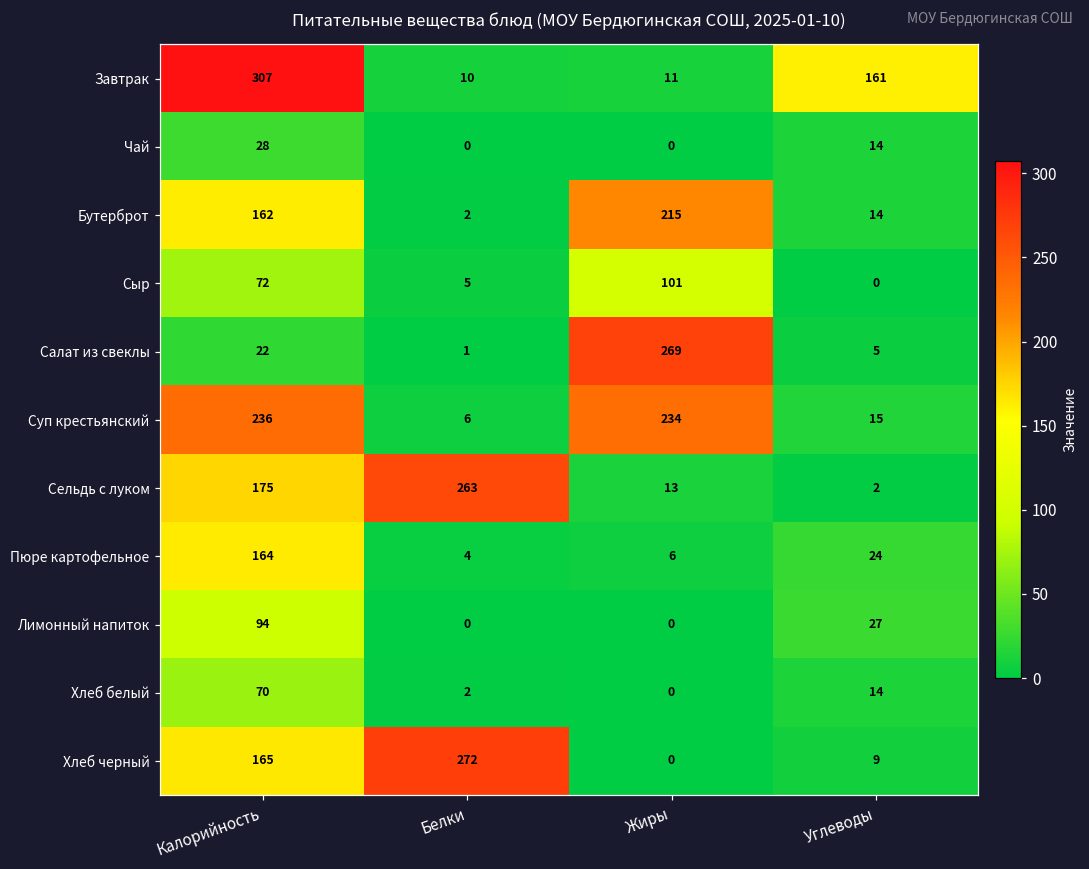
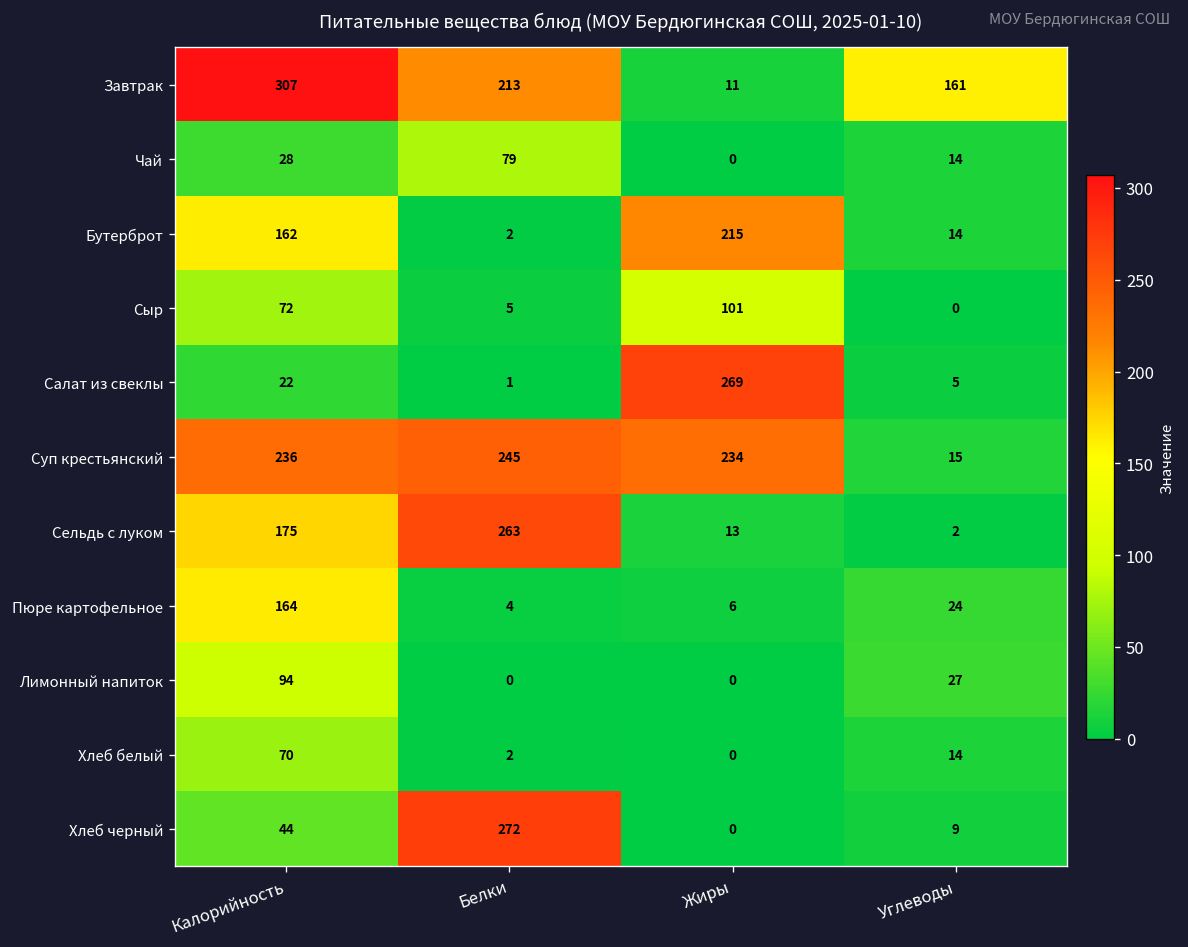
  {
    "Завтрак": {
      "Калорийность": 307,
-     "Белки": 10,
+     "Белки": 213,
      "Жиры": 11,
      "Углеводы": 161
    },
    "Чай": {
      "Калорийность": 28,
-     "Белки": 0,
+     "Белки": 79,
      "Жиры": 0,
      "Углеводы": 14
    },
    "Бутерброт": {
      "Калорийность": 162,
      "Белки": 2,
      "Жиры": 215,
      "Углеводы": 14
    },
    "Сыр": {
      "Калорийность": 72,
      "Белки": 5,
      "Жиры": 101,
      "Углеводы": 0
    },
    "Салат из свеклы": {
      "Калорийность": 22,
      "Белки": 1,
      "Жиры": 269,
      "Углеводы": 5
    },
    "Суп крестьянский": {
      "Калорийность": 236,
-     "Белки": 6,
+     "Белки": 245,
      "Жиры": 234,
      "Углеводы": 15
    },
    "Сельдь с луком": {
      "Калорийность": 175,
      "Белки": 263,
      "Жиры": 13,
      "Углеводы": 2
    },
    "Пюре картофельное": {
      "Калорийность": 164,
      "Белки": 4,
      "Жиры": 6,
      "Углеводы": 24
    },
    "Лимонный напиток": {
      "Калорийность": 94,
      "Белки": 0,
      "Жиры": 0,
      "Углеводы": 27
    },
    "Хлеб белый": {
      "Калорийность": 70,
      "Белки": 2,
      "Жиры": 0,
      "Углеводы": 14
    },
    "Хлеб черный": {
-     "Калорийность": 165,
+     "Калорийность": 44,
      "Белки": 272,
      "Жиры": 0,
      "Углеводы": 9
    }
  }
